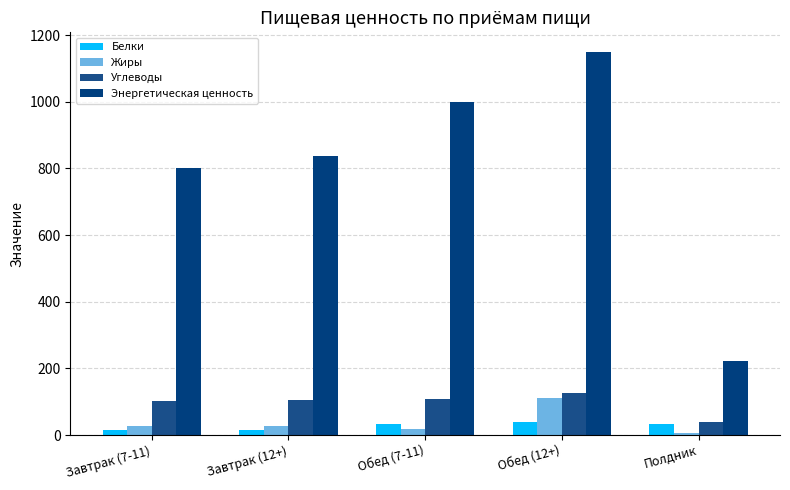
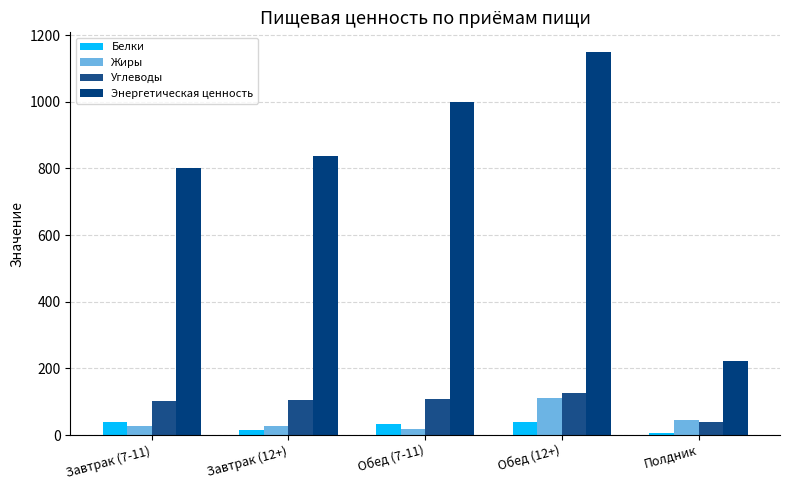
  {
    "Белки": {
-     "Завтрак (7-11)": 10,
+     "Завтрак (7-11)": 40,
      "Завтрак (12+)": 10,
      "Обед (7-11)": 30,
      "Обед (12+)": 40,
-     "Полдник": 30
+     "Полдник": 10
    },
    "Жиры": {
      "Завтрак (7-11)": 30,
      "Завтрак (12+)": 30,
      "Обед (7-11)": 20,
      "Обед (12+)": 110,
-     "Полдник": 0
+     "Полдник": 50
    }
  }
